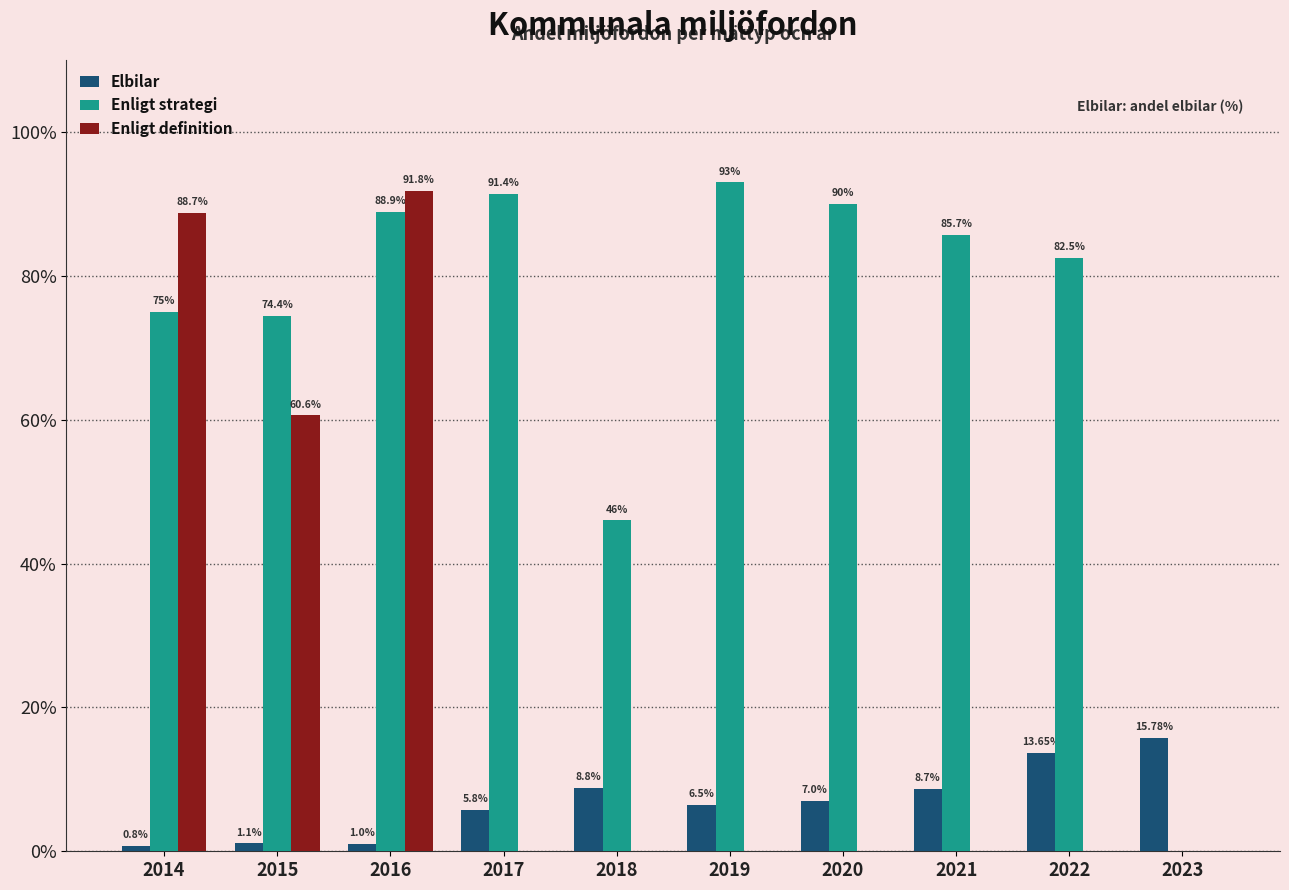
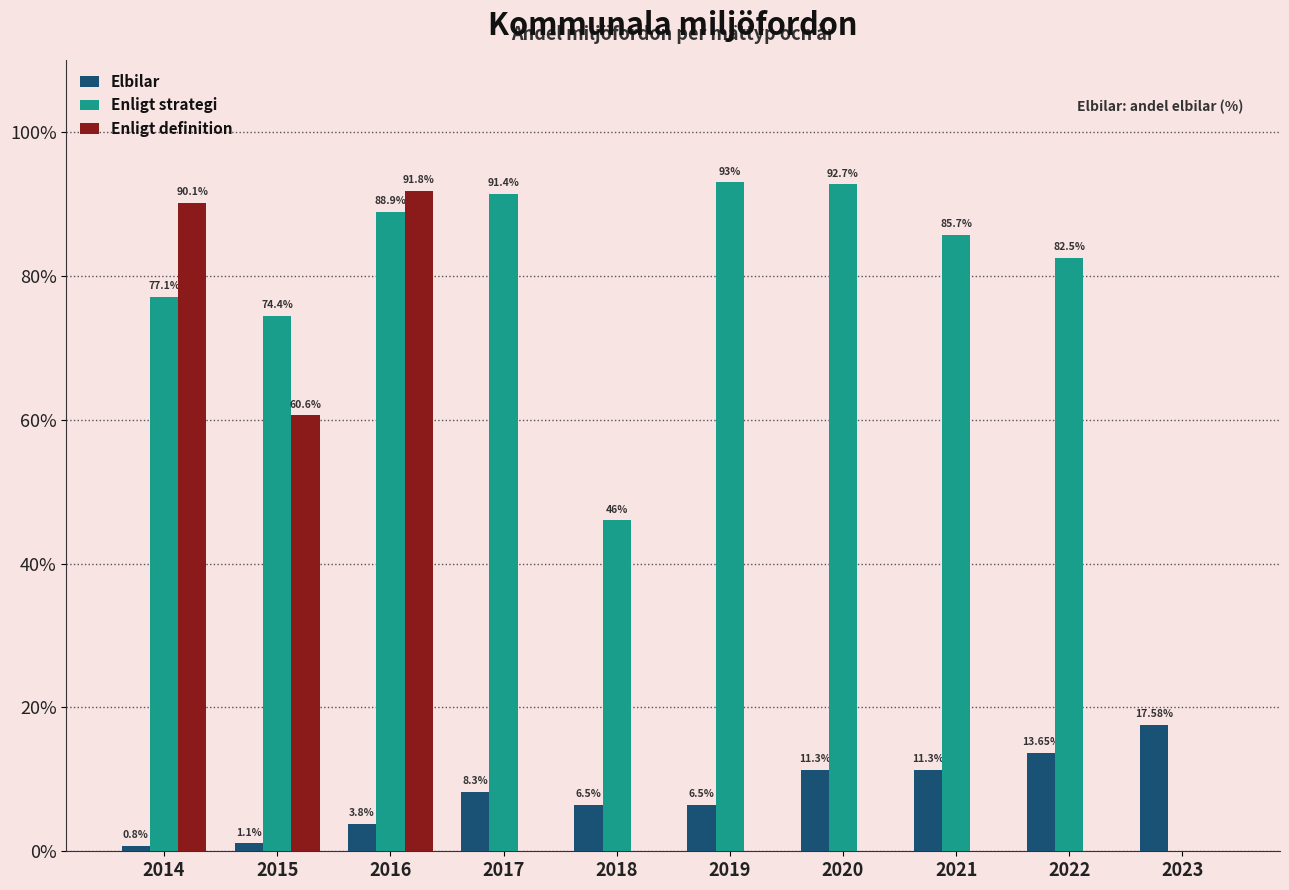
  {
    "Elbilar": {
      "2014": "0.8%",
      "2015": "1.1%",
-     "2016": "1.0%",
-     "2017": "5.8%",
-     "2018": "8.8%",
+     "2016": "3.8%",
+     "2017": "8.3%",
+     "2018": "6.5%",
      "2019": "6.5%",
-     "2020": "7.0%",
-     "2021": "8.7%",
+     "2020": "11.3%",
+     "2021": "11.3%",
      "2022": "13.65%",
-     "2023": "15.78%"
+     "2023": "17.58%"
    },
    "Enligt strategi": {
-     "2014": "75%",
+     "2014": "77.1%",
      "2015": "74.4%",
      "2016": "88.9%",
      "2017": "91.4%",
      "2018": "46%",
      "2019": "93%",
-     "2020": "90%",
+     "2020": "92.7%",
      "2021": "85.7%",
      "2022": "82.5%"
    },
    "Enligt definition": {
-     "2014": "88.7%",
+     "2014": "90.1%",
      "2015": "60.6%",
      "2016": "91.8%"
    }
  }
